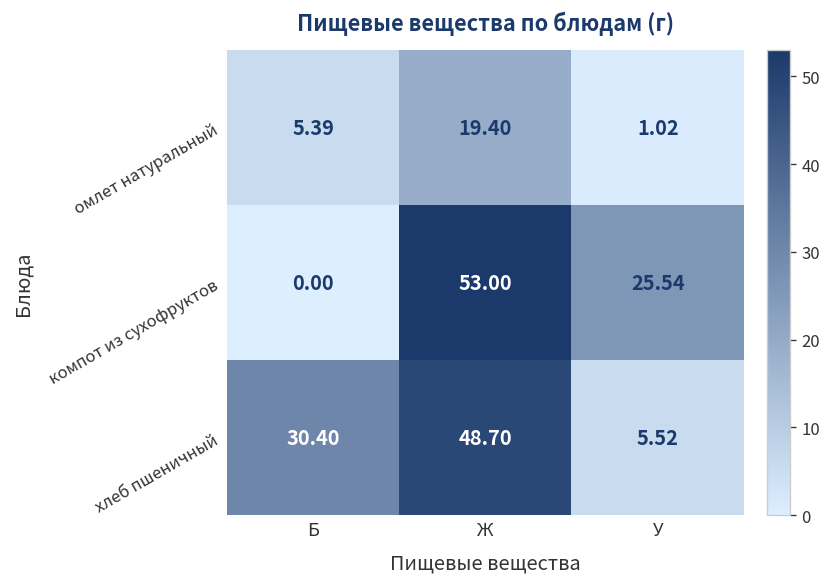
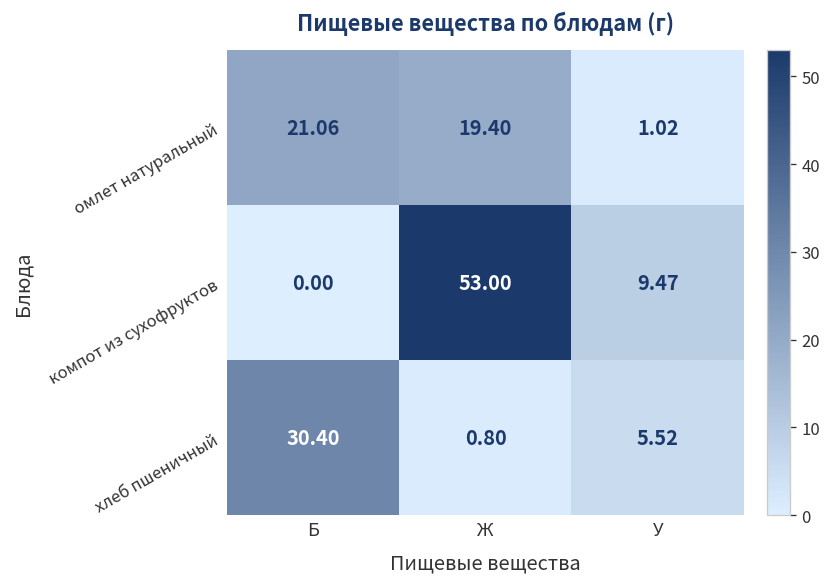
  {
    "омлет натуральный": {
-     "Б": 5.39,
+     "Б": 21.06,
      "Ж": 19.40,
      "У": 1.02
    },
    "компот из сухофруктов": {
      "Б": 0.00,
      "Ж": 53.00,
-     "У": 25.54
+     "У": 9.47
    },
    "хлеб пшеничный": {
      "Б": 30.40,
-     "Ж": 48.70,
+     "Ж": 0.80,
      "У": 5.52
    }
  }
